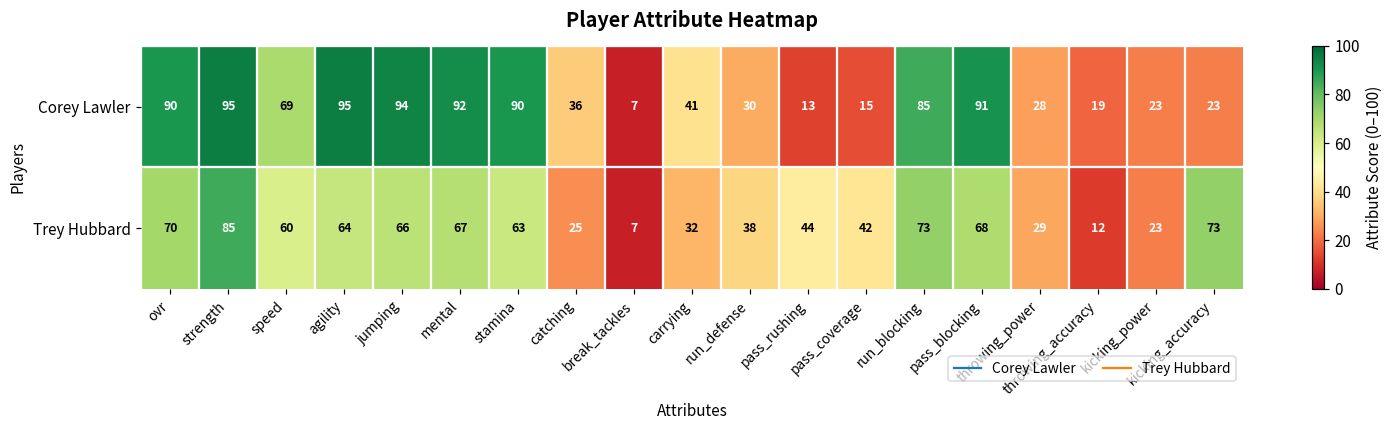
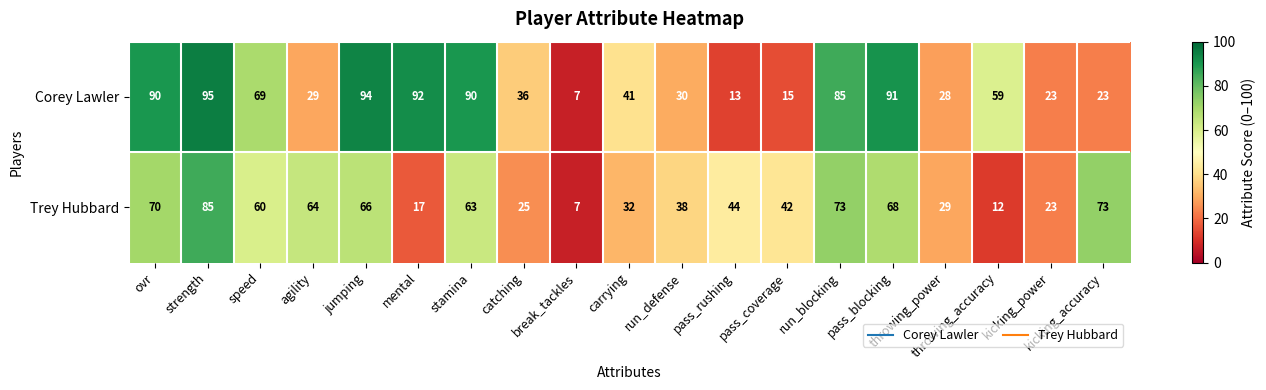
  {
    "Corey Lawler": {
      "ovr": 90,
      "strength": 95,
      "speed": 69,
-     "agility": 95,
+     "agility": 29,
      "jumping": 94,
      "mental": 92,
      "stamina": 90,
      "catching": 36,
      "break_tackles": 7,
      "carrying": 41,
      "run_defense": 30,
      "pass_rushing": 13,
      "pass_coverage": 15,
      "run_blocking": 85,
      "pass_blocking": 91,
      "throwing_power": 28,
-     "throwing_accuracy": 19,
+     "throwing_accuracy": 59,
      "kicking_power": 23,
      "kicking_accuracy": 23
    },
    "Trey Hubbard": {
      "ovr": 70,
      "strength": 85,
      "speed": 60,
      "agility": 64,
      "jumping": 66,
-     "mental": 67,
+     "mental": 17,
      "stamina": 63,
      "catching": 25,
      "break_tackles": 7,
      "carrying": 32,
      "run_defense": 38,
      "pass_rushing": 44,
      "pass_coverage": 42,
      "run_blocking": 73,
      "pass_blocking": 68,
      "throwing_power": 29,
      "throwing_accuracy": 12,
      "kicking_power": 23,
      "kicking_accuracy": 73
    }
  }
